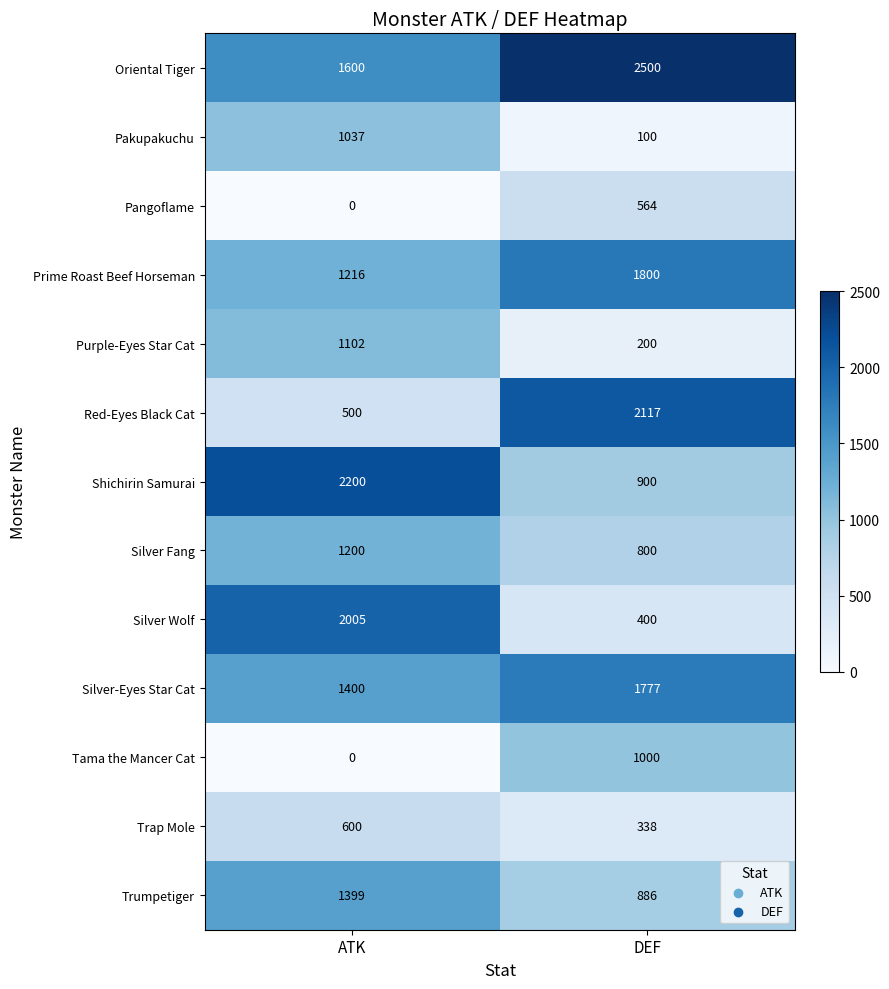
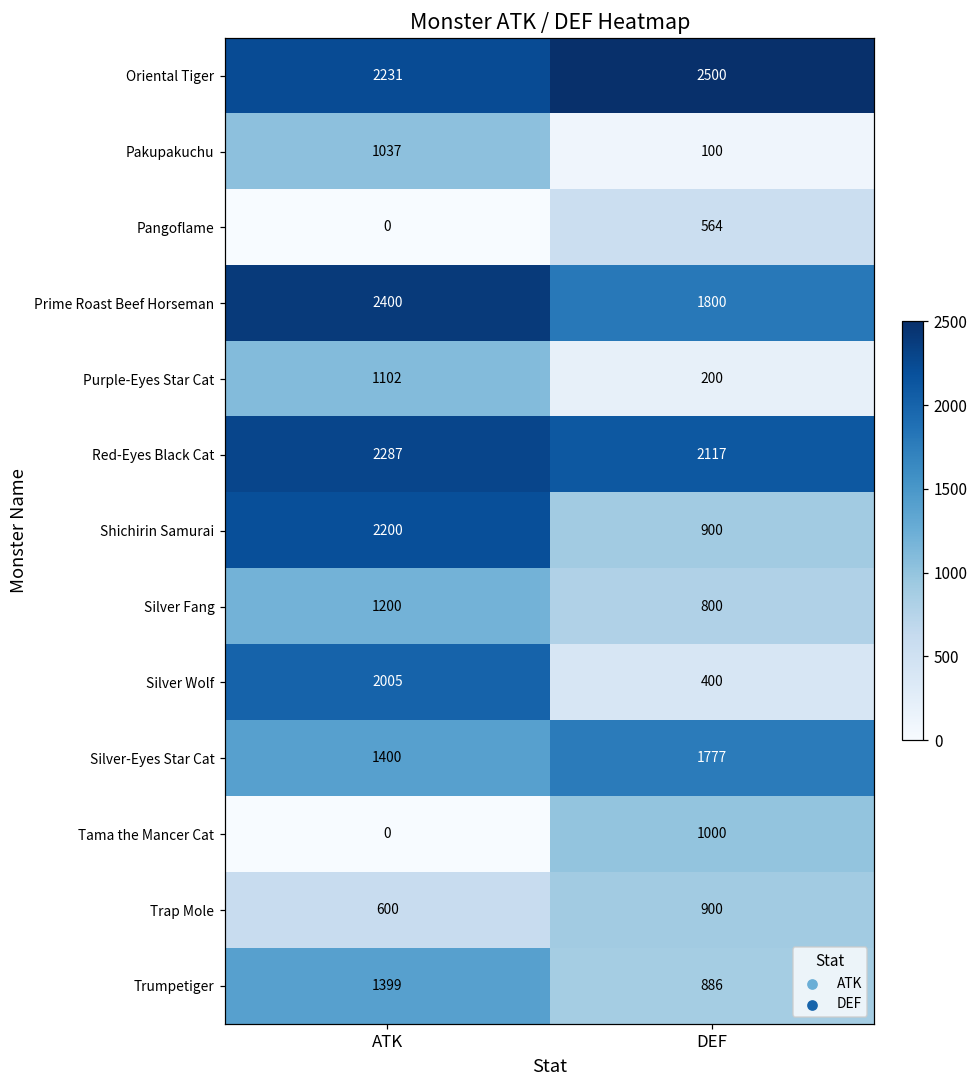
  {
    "Oriental Tiger": {
-     "ATK": 1600,
+     "ATK": 2231,
      "DEF": 2500
    },
    "Pakupakuchu": {
      "ATK": 1037,
      "DEF": 100
    },
    "Pangoflame": {
      "ATK": 0,
      "DEF": 564
    },
    "Prime Roast Beef Horseman": {
-     "ATK": 1216,
+     "ATK": 2400,
      "DEF": 1800
    },
    "Purple-Eyes Star Cat": {
      "ATK": 1102,
      "DEF": 200
    },
    "Red-Eyes Black Cat": {
-     "ATK": 500,
+     "ATK": 2287,
      "DEF": 2117
    },
    "Shichirin Samurai": {
      "ATK": 2200,
      "DEF": 900
    },
    "Silver Fang": {
      "ATK": 1200,
      "DEF": 800
    },
    "Silver Wolf": {
      "ATK": 2005,
      "DEF": 400
    },
    "Silver-Eyes Star Cat": {
      "ATK": 1400,
      "DEF": 1777
    },
    "Tama the Mancer Cat": {
      "ATK": 0,
      "DEF": 1000
    },
    "Trap Mole": {
      "ATK": 600,
-     "DEF": 338
+     "DEF": 900
    },
    "Trumpetiger": {
      "ATK": 1399,
      "DEF": 886
    }
  }
